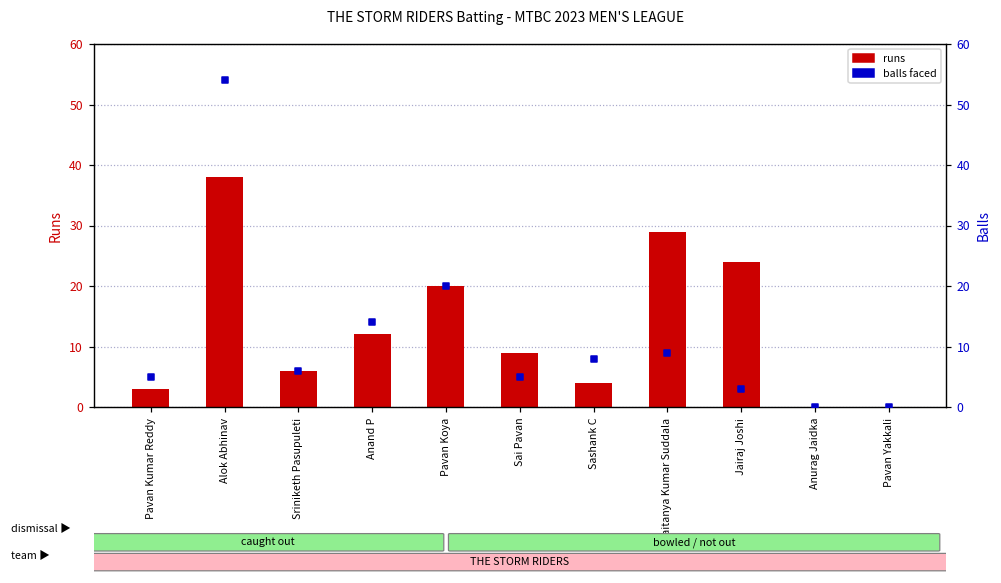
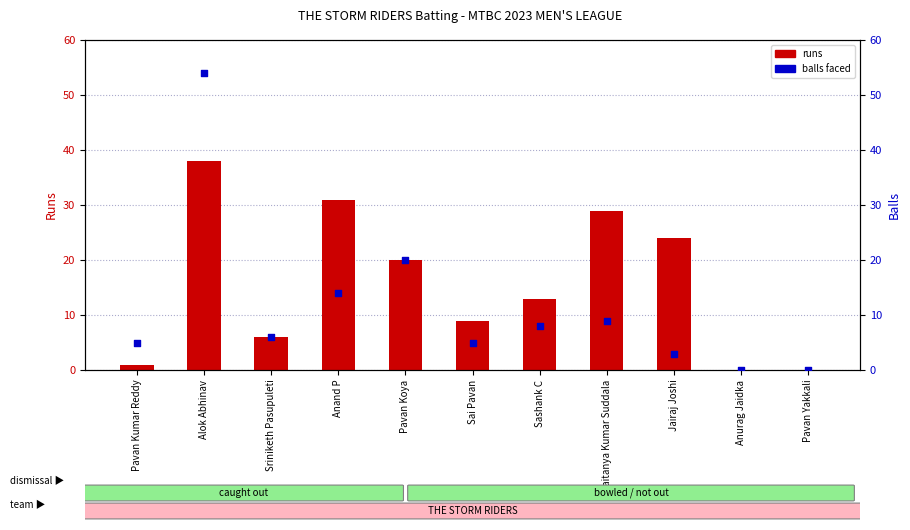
  {
    "runs": {
-     "Pavan Kumar Reddy": 3,
+     "Pavan Kumar Reddy": 1,
      "Alok Abhinav": 38,
      "Sriniketh Pasupuleti": 6,
-     "Anand P": 12,
+     "Anand P": 31,
      "Pavan Koya": 20,
      "Sai Pavan": 9,
-     "Sashank C": 4,
+     "Sashank C": 13,
      "Chaitanya Kumar Suddala": 29,
      "Jairaj Joshi": 24,
      "Anurag Jaidka": 0,
      "Pavan Yakkali": 0
    }
  }
